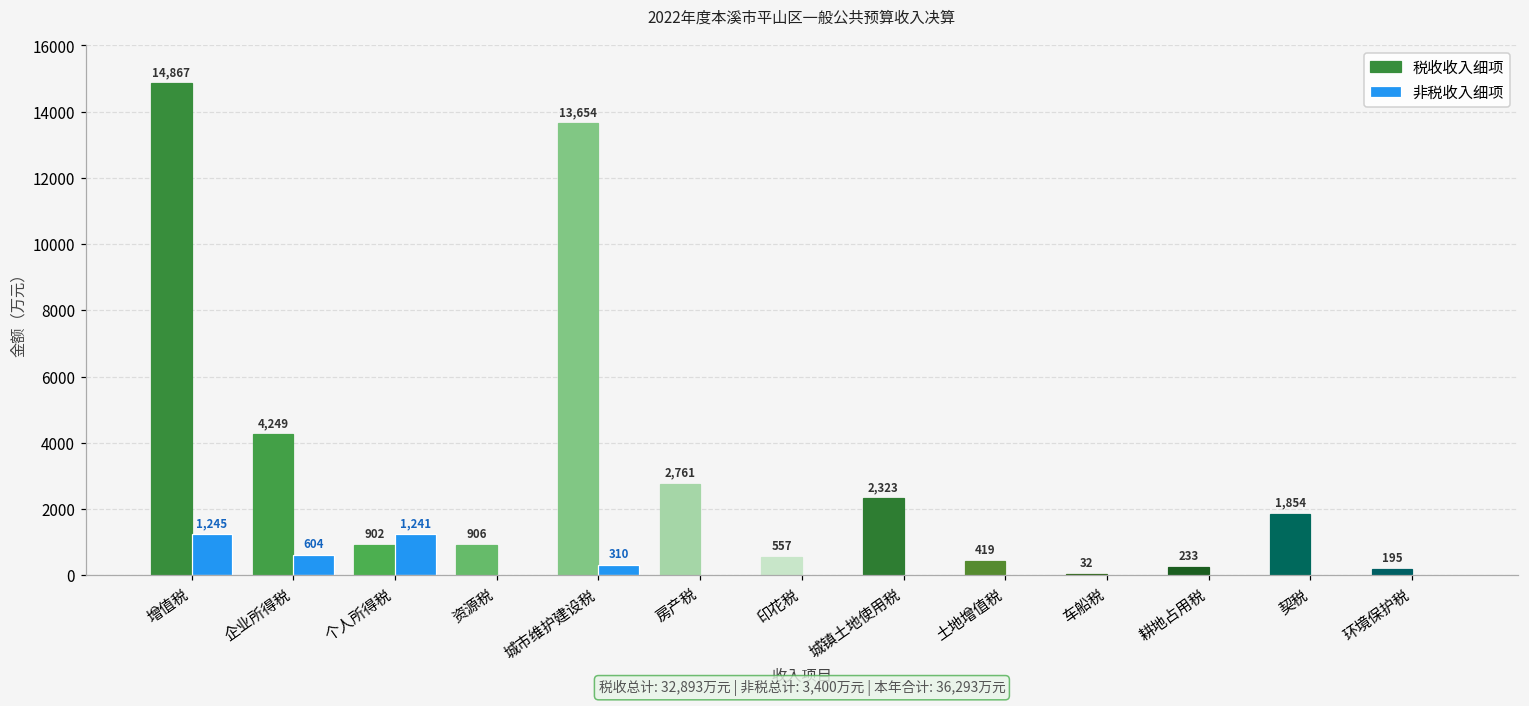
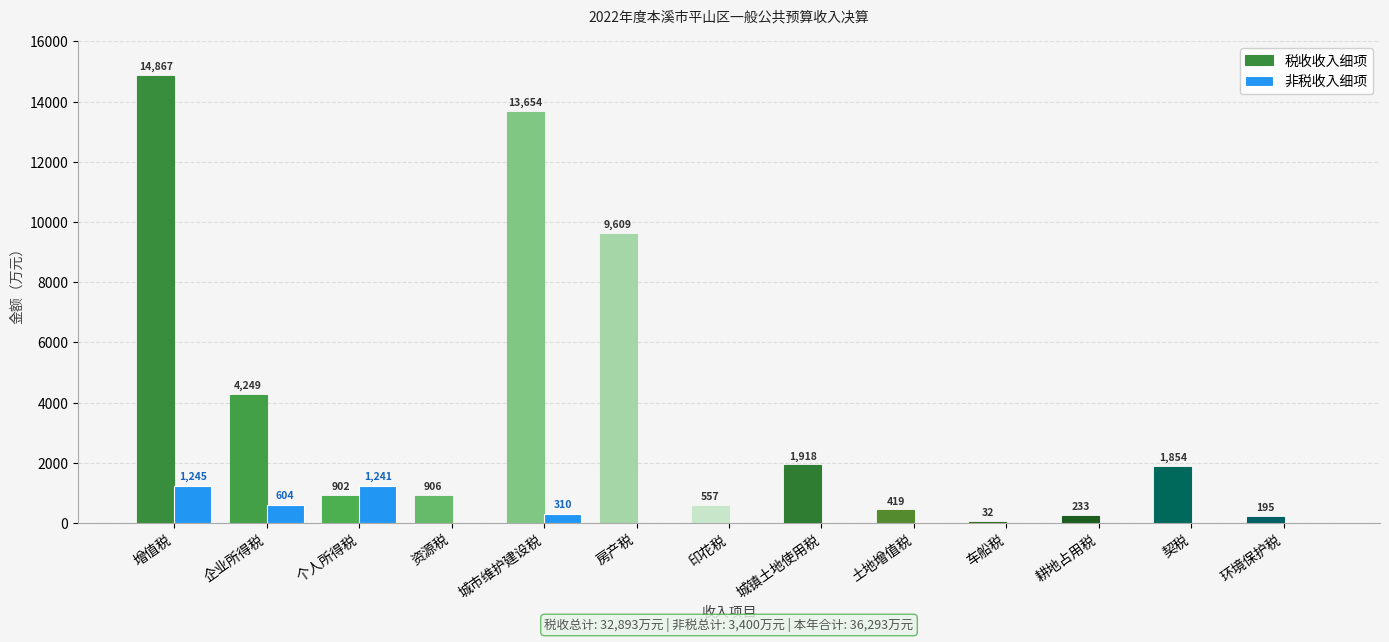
  {
    "税收收入细项": {
      "增值税": "14,867",
      "企业所得税": "4,249",
      "个人所得税": "902",
      "资源税": "906",
      "城市维护建设税": "13,654",
-     "房产税": "2,761",
+     "房产税": "9,609",
      "印花税": "557",
-     "城镇土地使用税": "2,323",
+     "城镇土地使用税": "1,918",
      "土地增值税": "419",
      "车船税": "32",
      "耕地占用税": "233",
      "契税": "1,854",
      "环境保护税": "195"
    },
    "非税收入细项": {
      "增值税": "1,245",
      "企业所得税": "604",
      "个人所得税": "1,241",
      "城市维护建设税": "310"
    }
  }
